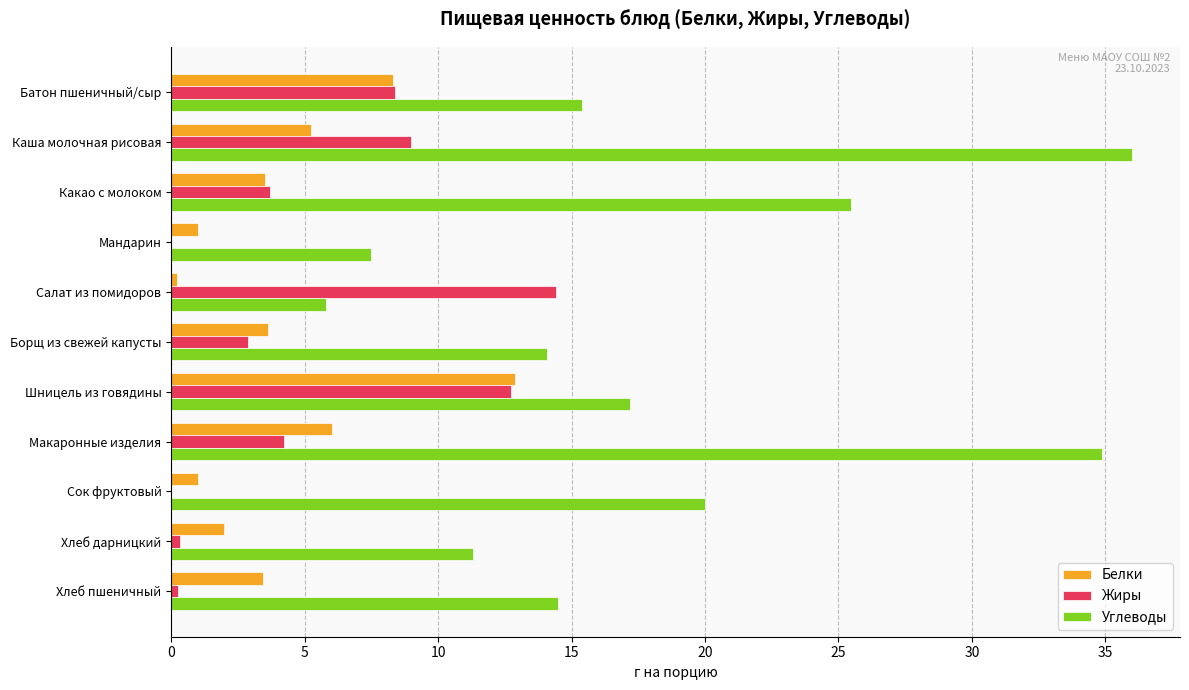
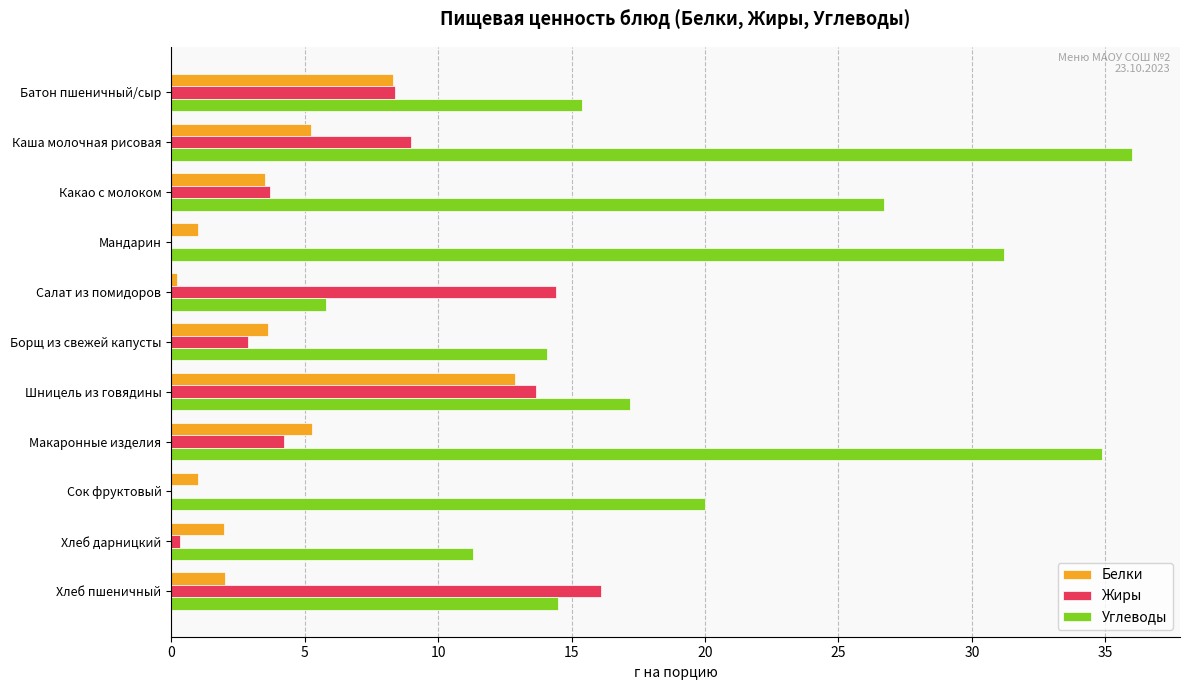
  {
    "Белки": {
      "Батон пшеничный/сыр": 8.3,
      "Каша молочная рисовая": 5.3,
      "Какао с молоком": 3.5,
      "Мандарин": 1.0,
      "Салат из помидоров": 0.2,
      "Борщ из свежей капусты": 3.6,
      "Шницель из говядины": 12.9,
-     "Макаронные изделия": 6.0,
+     "Макаронные изделия": 5.3,
      "Сок фруктовый": 1.0,
      "Хлеб дарницкий": 2.0,
-     "Хлеб пшеничный": 3.4
+     "Хлеб пшеничный": 2.0
    },
    "Жиры": {
      "Батон пшеничный/сыр": 8.4,
      "Каша молочная рисовая": 9.0,
      "Какао с молоком": 3.7,
      "Мандарин": 0.0,
      "Салат из помидоров": 14.4,
      "Борщ из свежей капусты": 2.9,
-     "Шницель из говядины": 12.7,
+     "Шницель из говядины": 13.7,
      "Макаронные изделия": 4.2,
      "Сок фруктовый": 0.0,
      "Хлеб дарницкий": 0.3,
-     "Хлеб пшеничный": 0.2
+     "Хлеб пшеничный": 16.1
    },
    "Углеводы": {
      "Батон пшеничный/сыр": 15.4,
      "Каша молочная рисовая": 36.0,
-     "Какао с молоком": 25.5,
-     "Мандарин": 7.5,
+     "Какао с молоком": 26.7,
+     "Мандарин": 31.2,
      "Салат из помидоров": 5.8,
      "Борщ из свежей капусты": 14.1,
      "Шницель из говядины": 17.2,
      "Макаронные изделия": 34.9,
      "Сок фруктовый": 20.0,
      "Хлеб дарницкий": 11.3,
      "Хлеб пшеничный": 14.5
    }
  }
